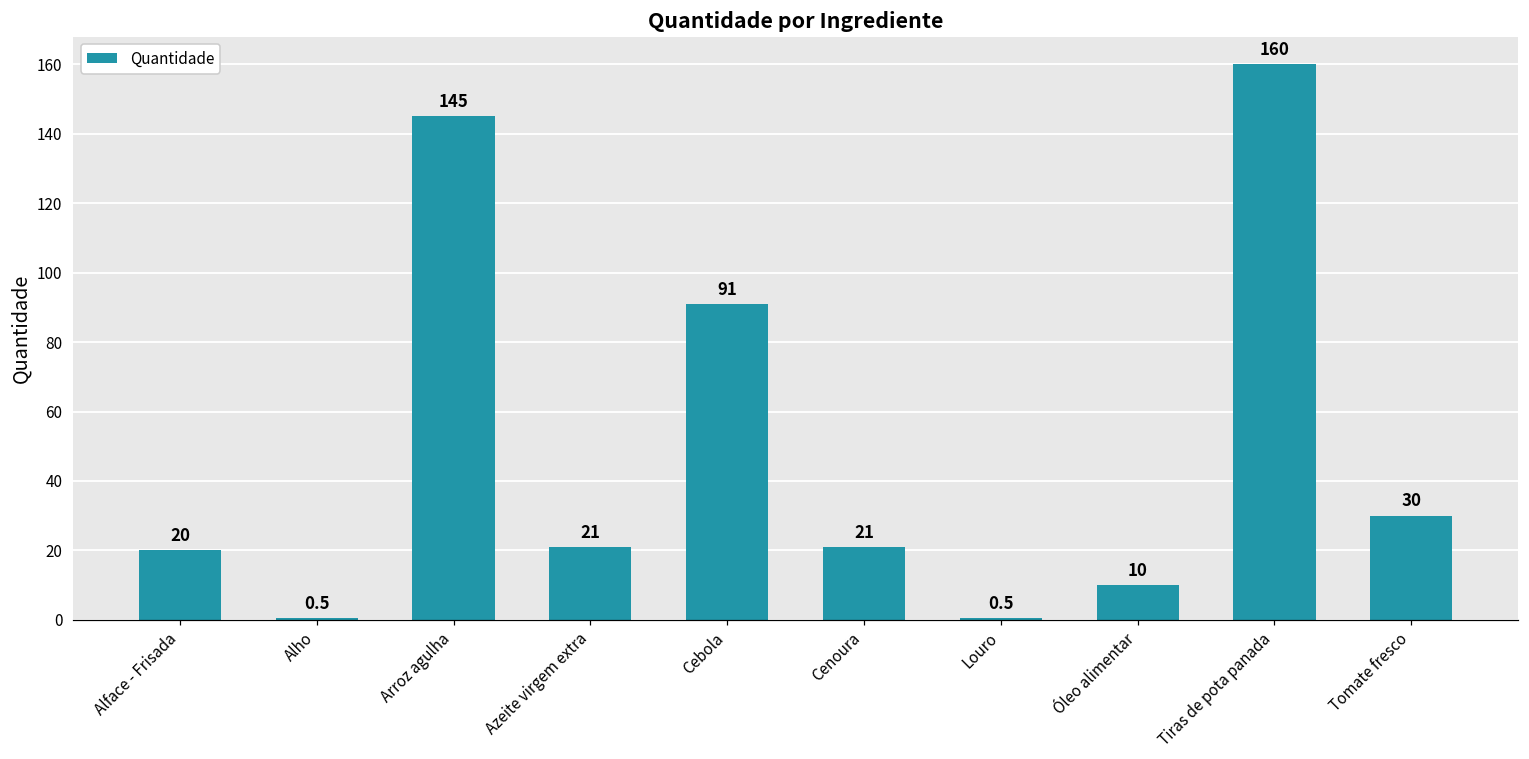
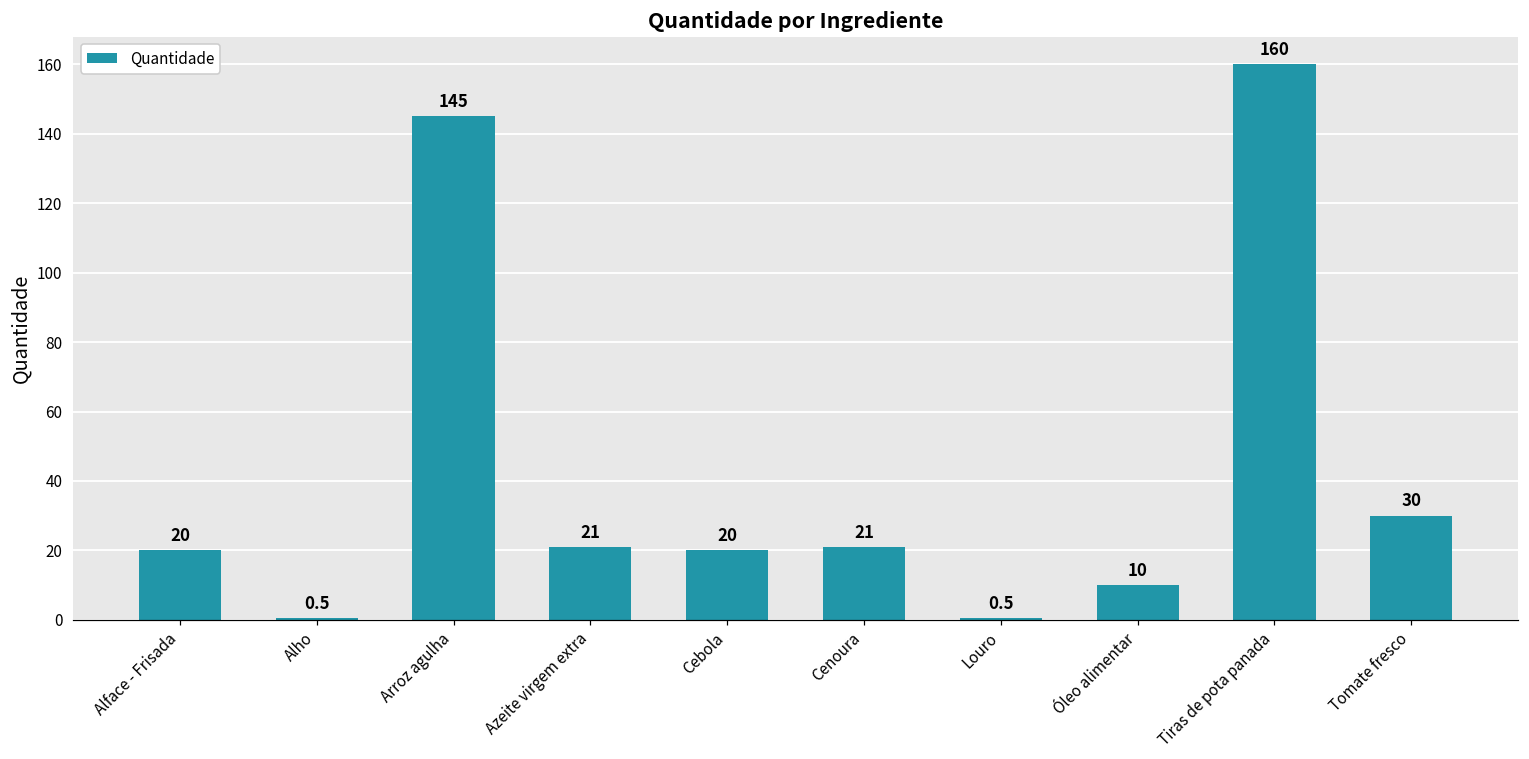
  {
    "Alface - Frisada": 20,
    "Alho": 0.5,
    "Arroz agulha": 145,
    "Azeite virgem extra": 21,
-   "Cebola": 91,
+   "Cebola": 20,
    "Cenoura": 21,
    "Louro": 0.5,
    "Óleo alimentar": 10,
    "Tiras de pota panada": 160,
    "Tomate fresco": 30
  }
